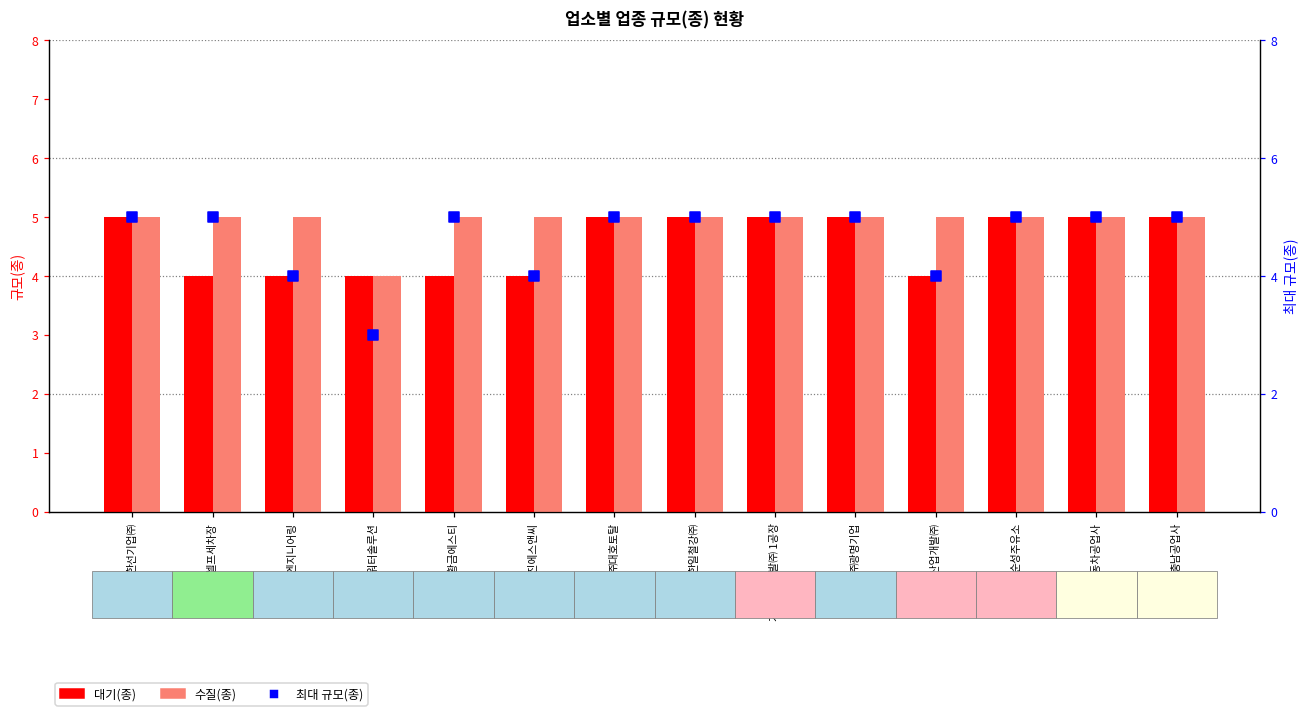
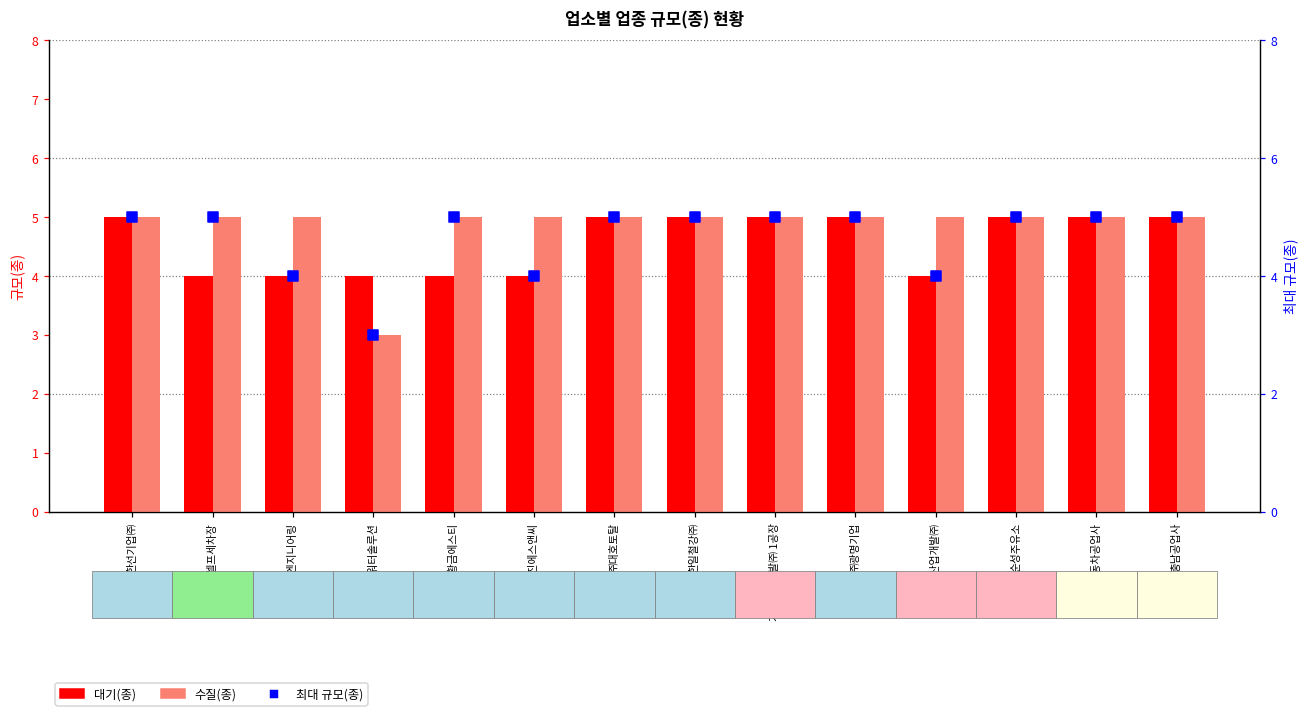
  {
    "대기(종)": {
      "한선기업㈜": 5,
      "신평다온셀프세차장": 4,
      "서호엔지니어링": 4,
      "㈜이엔워터솔루션": 4,
      "㈜황금에스티": 4,
      "㈜웅진에스앤씨": 4,
      "㈜대호토탈": 5,
      "한일철강㈜": 5,
      "기강산업개발㈜ 1공장": 5,
      "㈜광명기업": 5,
      "기강산업개발㈜": 4,
      "순성주유소": 5,
      "합덕자동차공업사": 5,
      "충남공업사": 5
    },
    "수질(종)": {
      "한선기업㈜": 5,
      "신평다온셀프세차장": 5,
      "서호엔지니어링": 5,
-     "㈜이엔워터솔루션": 4,
+     "㈜이엔워터솔루션": 3,
      "㈜황금에스티": 5,
      "㈜웅진에스앤씨": 5,
      "㈜대호토탈": 5,
      "한일철강㈜": 5,
      "기강산업개발㈜ 1공장": 5,
      "㈜광명기업": 5,
      "기강산업개발㈜": 5,
      "순성주유소": 5,
      "합덕자동차공업사": 5,
      "충남공업사": 5
    }
  }
